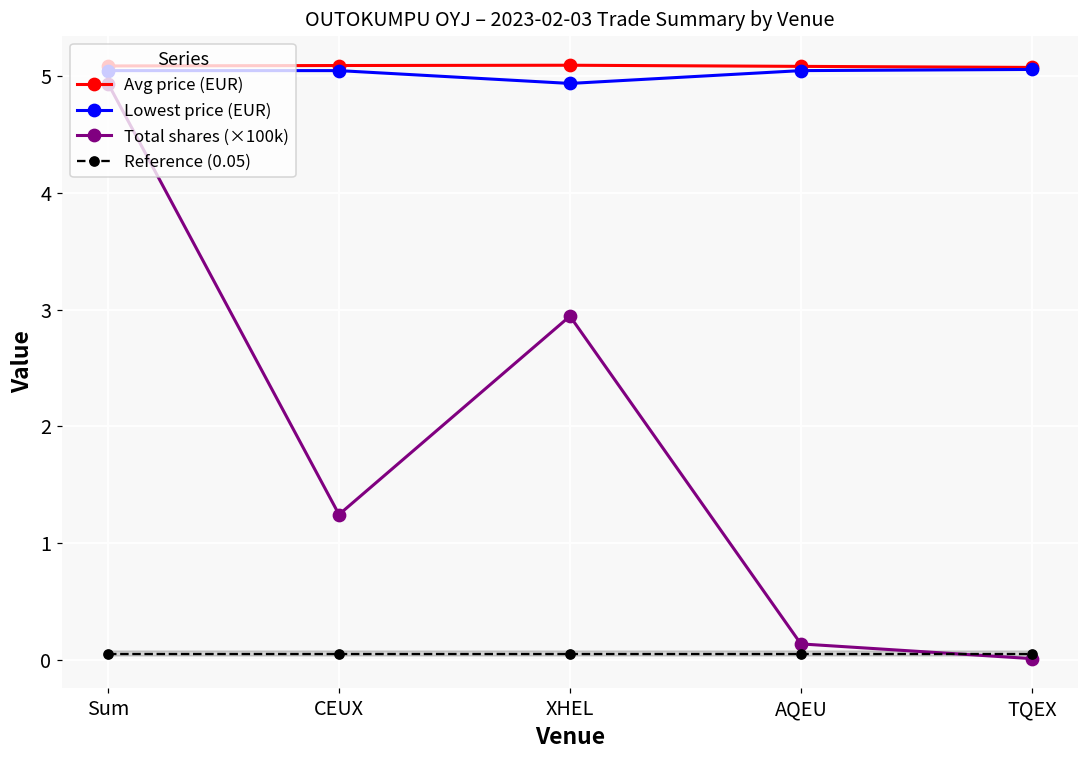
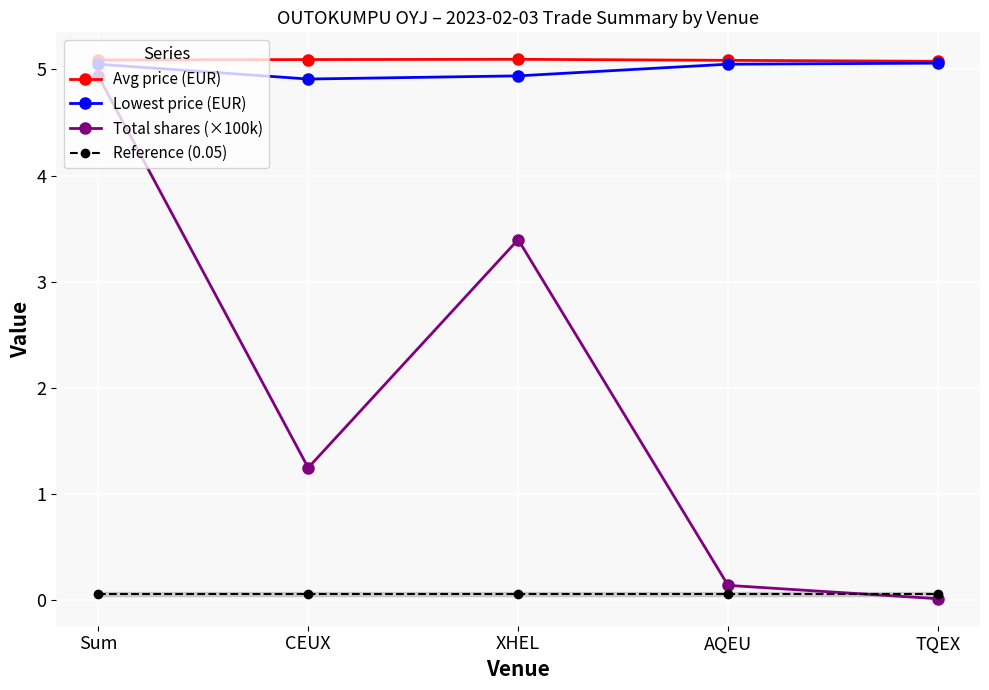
  {
    "Avg price (EUR)": {
      "CEUX": 5.09,
      "XHEL": 5.10,
      "AQEU": 5.09
    },
    "Lowest price (EUR)": {
-     "CEUX": 5.05,
+     "CEUX": 4.91,
      "XHEL": 4.94,
      "AQEU": 5.05
    },
    "Total shares (×100k)": {
      "CEUX": 1.24,
-     "XHEL": 2.94,
+     "XHEL": 3.40,
      "AQEU": 0.13,
      "TQEX": 0.01
    }
  }
